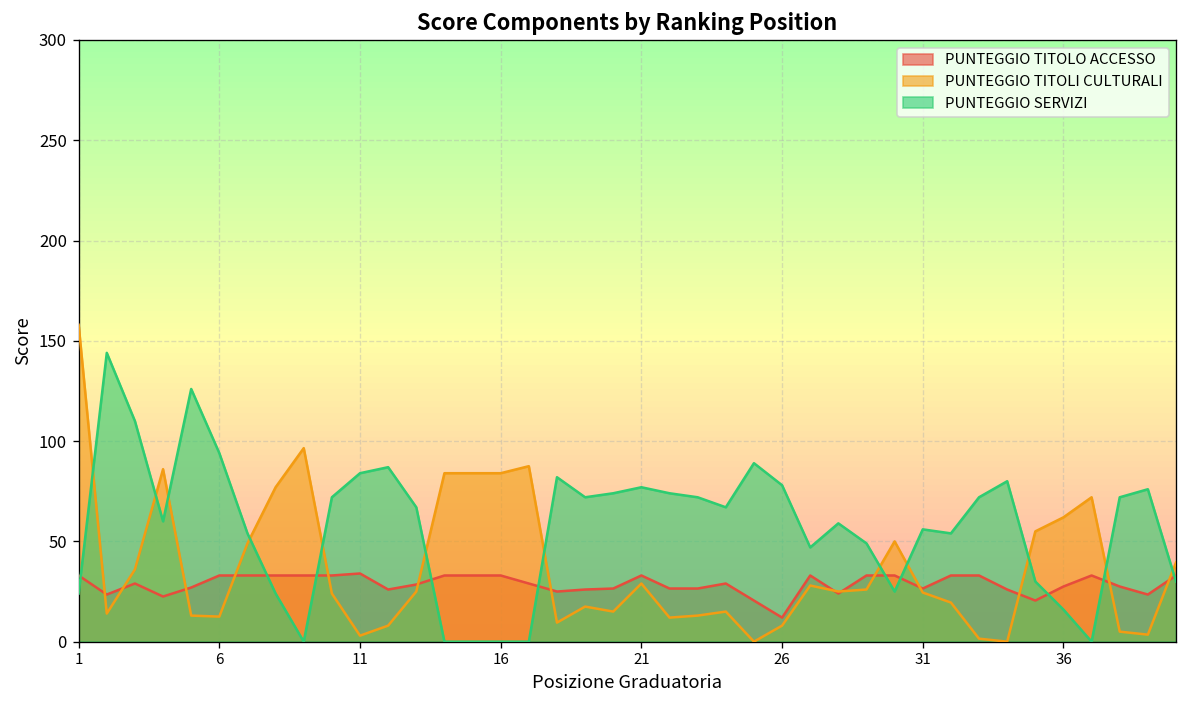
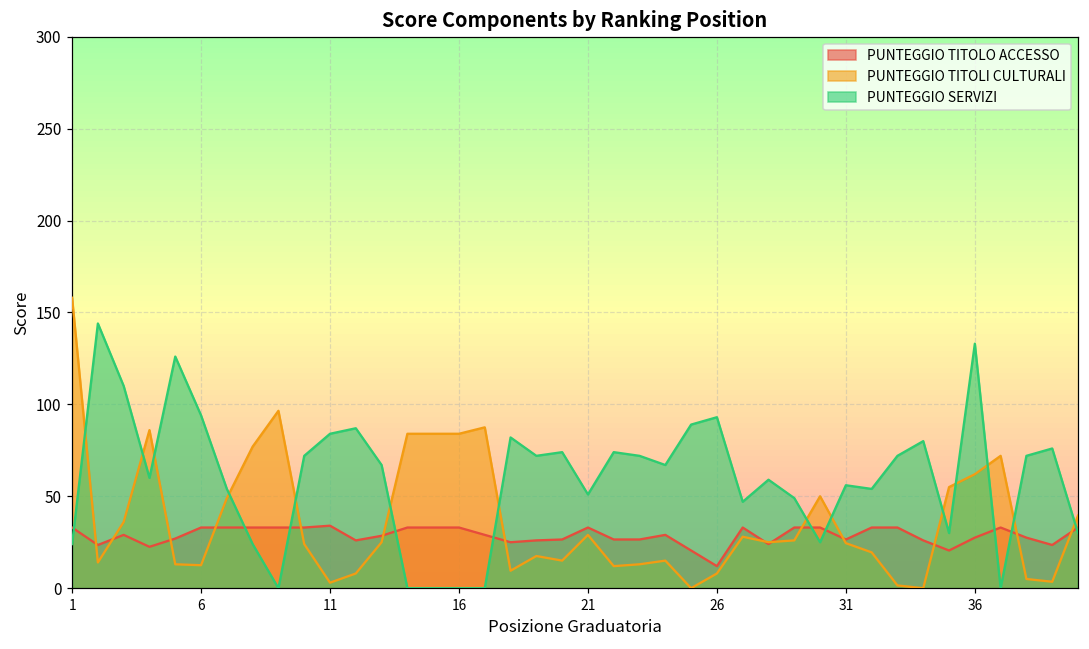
  {
    "PUNTEGGIO TITOLO ACCESSO": {
      "1": 33,
      "6": 33,
      "11": 34,
      "16": 33,
      "21": 33,
      "26": 12,
      "31": 27,
      "36": 28
    },
    "PUNTEGGIO TITOLI CULTURALI": {
      "1": 158,
      "6": 13,
      "11": 3,
      "16": 84,
      "21": 29,
      "26": 8,
      "31": 25,
      "36": 62
    },
    "PUNTEGGIO SERVIZI": {
      "1": 24,
      "6": 94,
      "11": 84,
      "16": 0,
-     "21": 77,
-     "26": 78,
+     "21": 51,
+     "26": 93,
      "31": 56,
-     "36": 16
+     "36": 133
    }
  }
